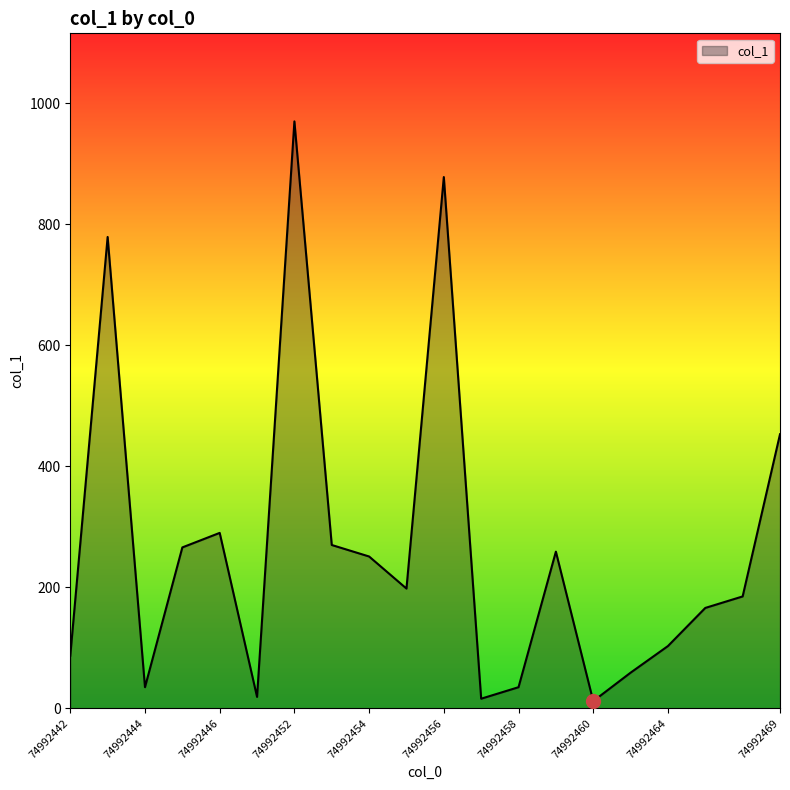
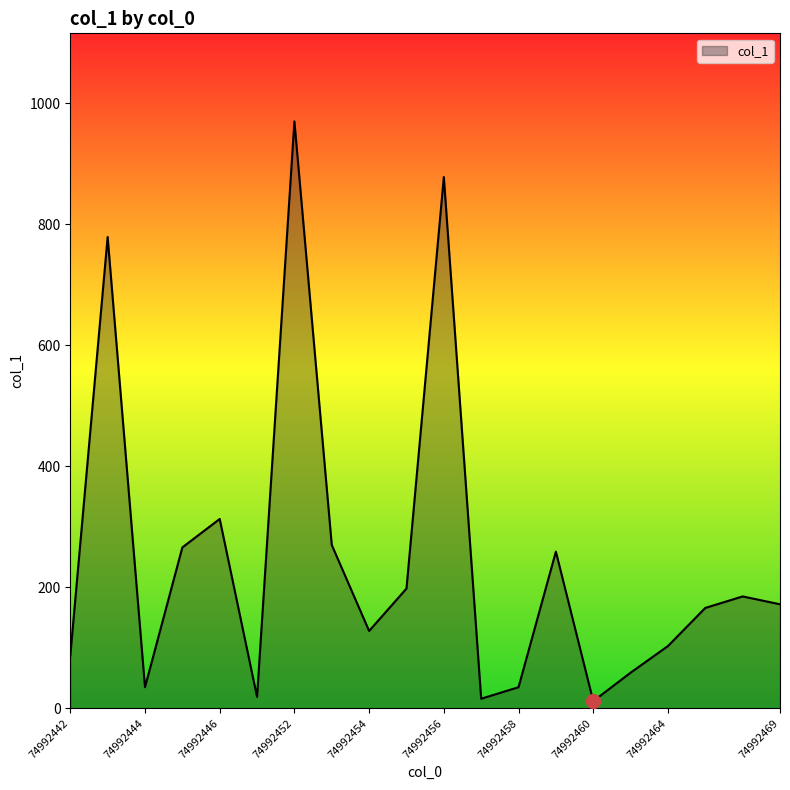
  {
    "col_1": {
      "74992442": 90,
      "74992444": 40,
-     "74992446": 290,
+     "74992446": 310,
      "74992452": 970,
-     "74992454": 250,
+     "74992454": 130,
      "74992456": 880,
      "74992458": 40,
      "74992464": 100,
-     "74992469": 450
+     "74992469": 170
    }
  }
